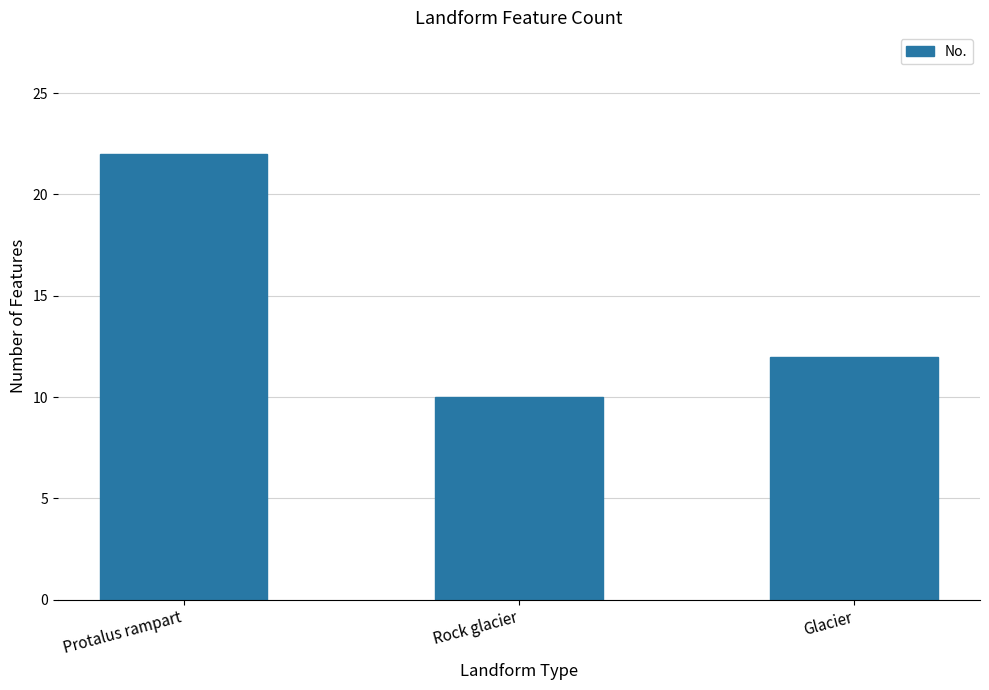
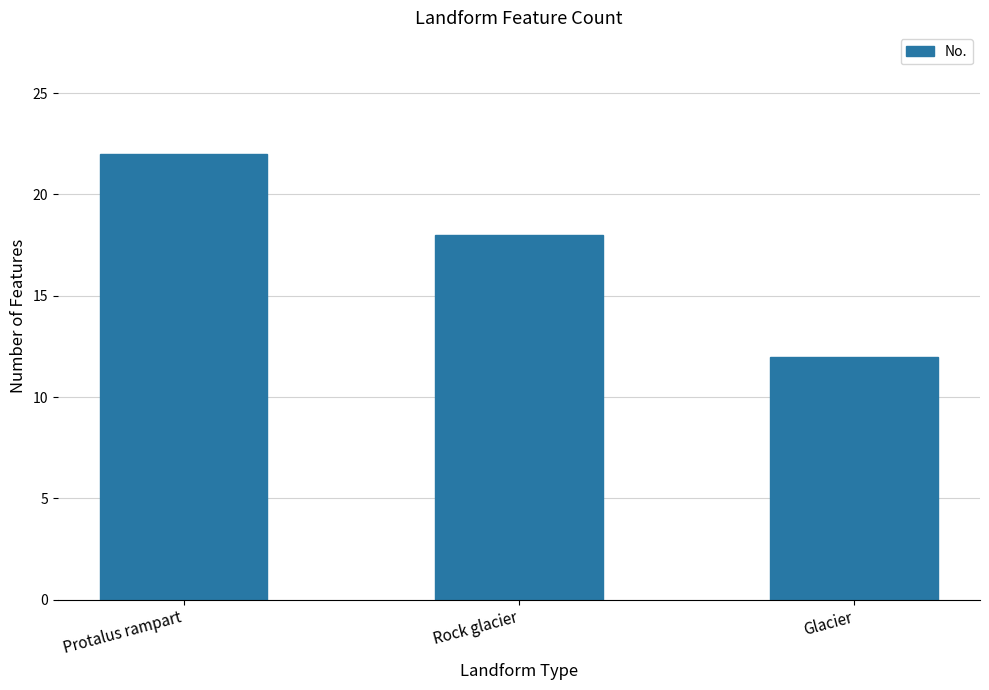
  {
    "Protalus rampart": 22,
-   "Rock glacier": 10,
+   "Rock glacier": 18,
    "Glacier": 12
  }
